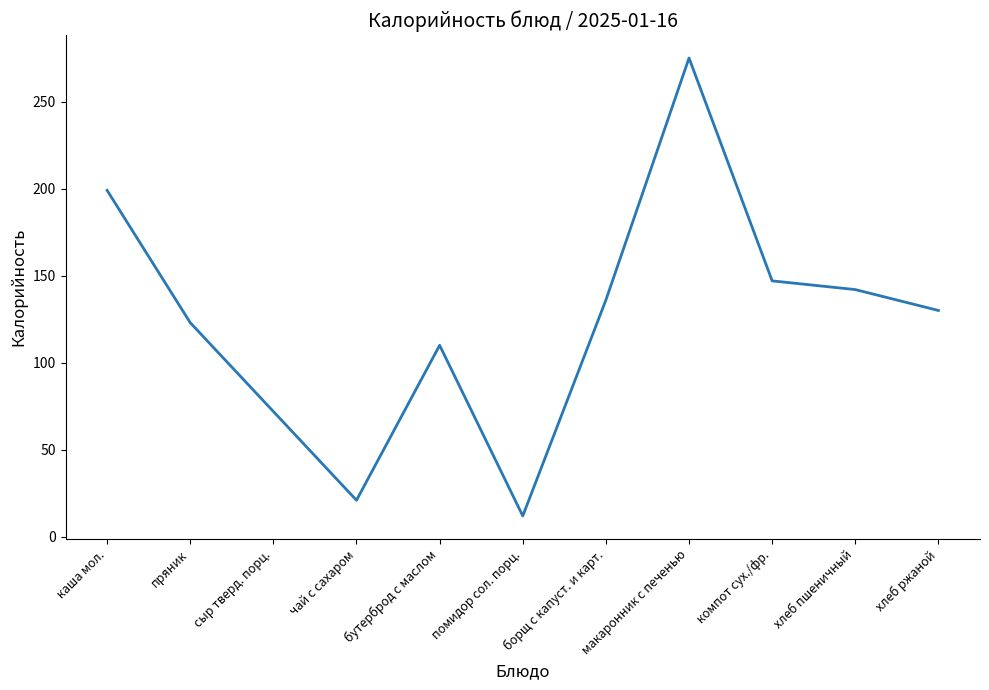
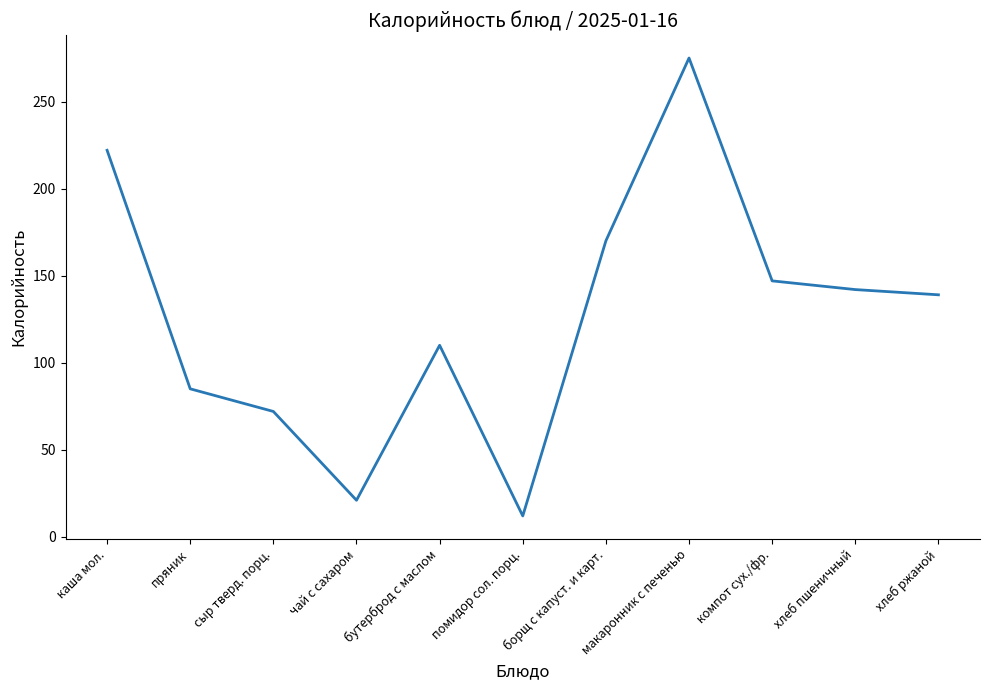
  {
-   "каша мол.": 199,
-   "пряник": 123,
+   "каша мол.": 222,
+   "пряник": 85,
    "сыр тверд. порц.": 72,
    "чай с сахаром": 21,
    "бутерброд с маслом": 110,
    "помидор сол. порц.": 12,
-   "борщ с капуст. и карт.": 136,
+   "борщ с капуст. и карт.": 170,
    "макаронник с печенью": 275,
    "компот сух./фр.": 147,
    "хлеб пшеничный": 142,
-   "хлеб ржаной": 130
+   "хлеб ржаной": 139
  }
